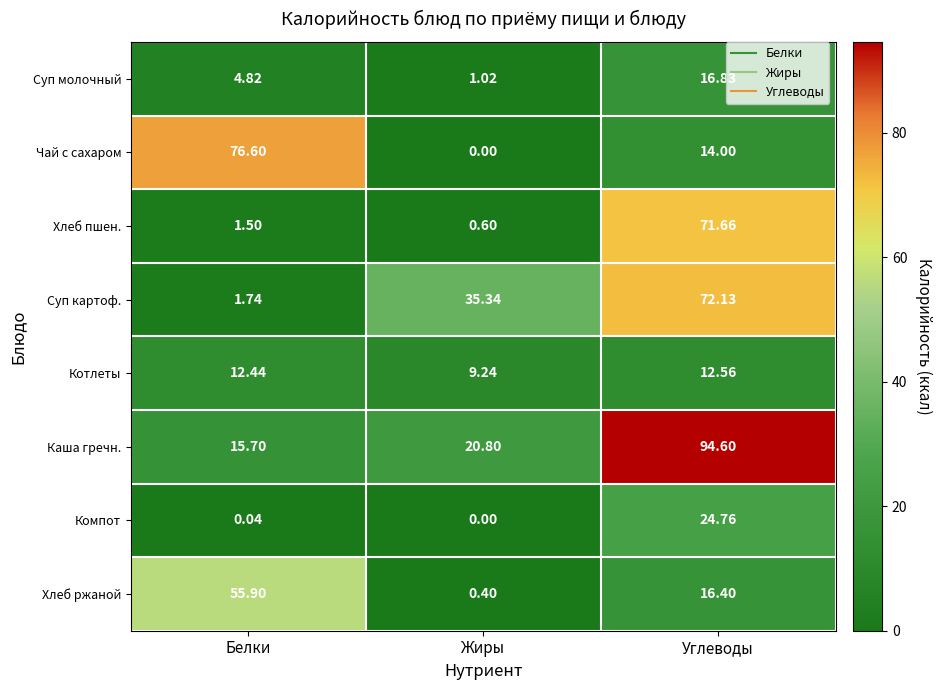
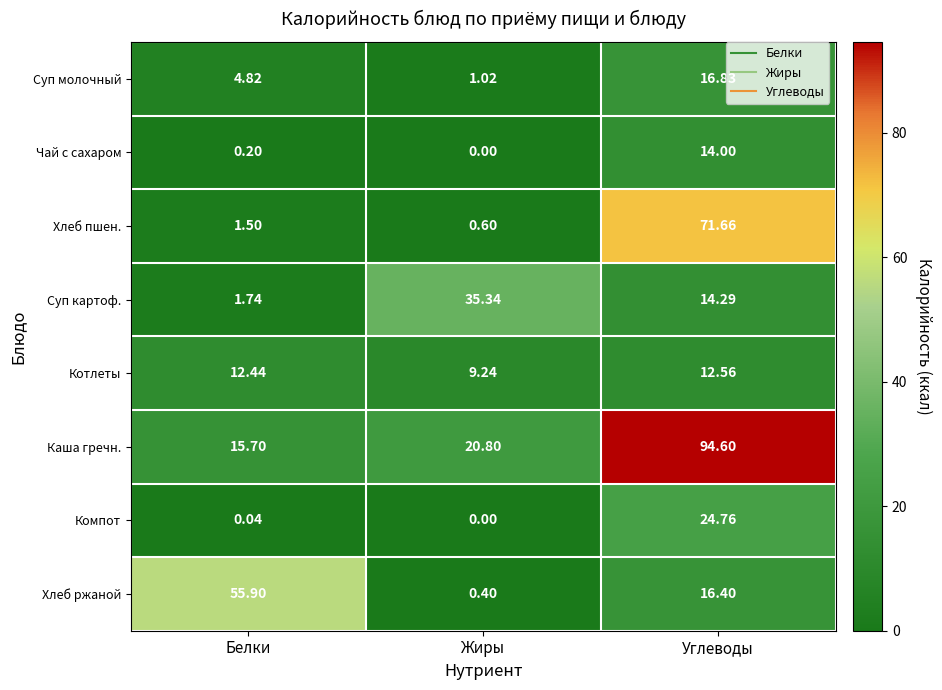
  {
    "Суп молочный": {
      "Белки": 4.82,
      "Жиры": 1.02
    },
    "Чай с сахаром": {
-     "Белки": 76.60,
+     "Белки": 0.20,
      "Жиры": 0.00,
      "Углеводы": 14.00
    },
    "Хлеб пшен.": {
      "Белки": 1.50,
      "Жиры": 0.60,
      "Углеводы": 71.66
    },
    "Суп картоф.": {
      "Белки": 1.74,
      "Жиры": 35.34,
-     "Углеводы": 72.13
+     "Углеводы": 14.29
    },
    "Котлеты": {
      "Белки": 12.44,
      "Жиры": 9.24,
      "Углеводы": 12.56
    },
    "Каша гречн.": {
      "Белки": 15.70,
      "Жиры": 20.80,
      "Углеводы": 94.60
    },
    "Компот": {
      "Белки": 0.04,
      "Жиры": 0.00,
      "Углеводы": 24.76
    },
    "Хлеб ржаной": {
      "Белки": 55.90,
      "Жиры": 0.40,
      "Углеводы": 16.40
    }
  }
